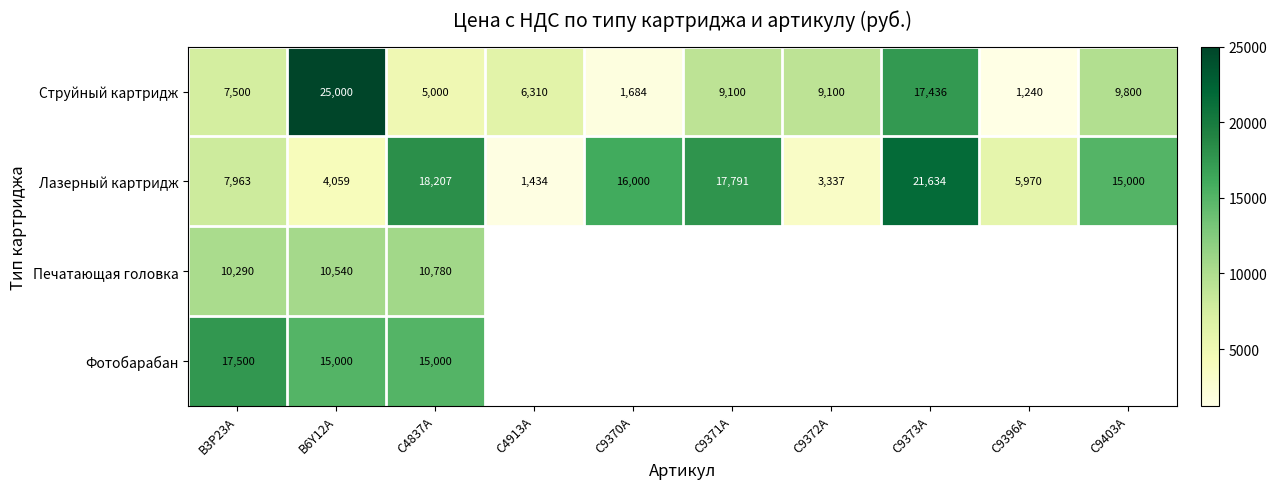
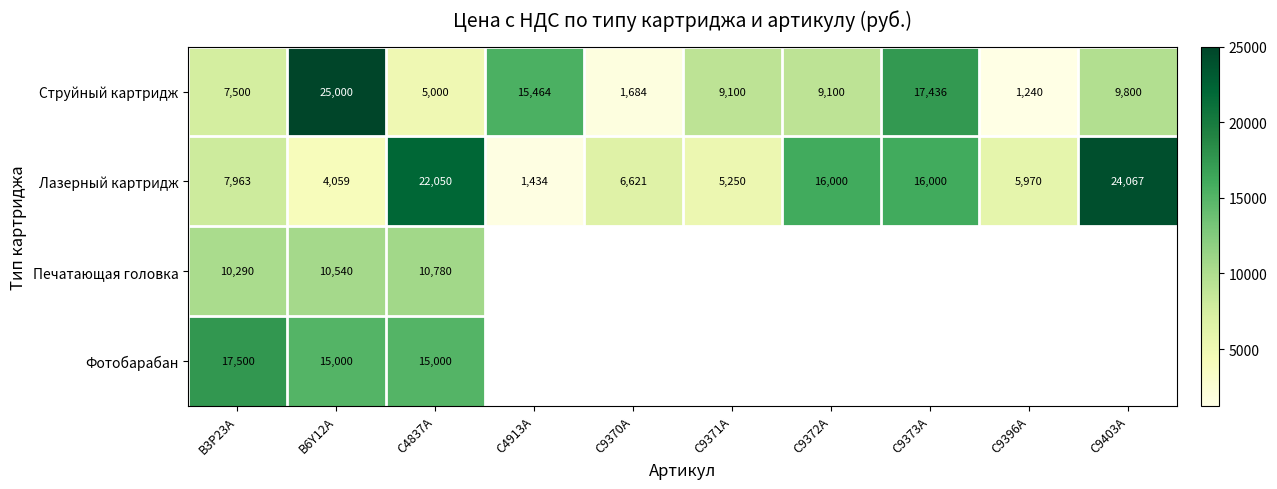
  {
    "Струйный картридж": {
      "B3P23A": "7,500",
      "B6Y12A": "25,000",
      "C4837A": "5,000",
-     "C4913A": "6,310",
+     "C4913A": "15,464",
      "C9370A": "1,684",
      "C9371A": "9,100",
      "C9372A": "9,100",
      "C9373A": "17,436",
      "C9396A": "1,240",
      "C9403A": "9,800"
    },
    "Лазерный картридж": {
      "B3P23A": "7,963",
      "B6Y12A": "4,059",
-     "C4837A": "18,207",
+     "C4837A": "22,050",
      "C4913A": "1,434",
-     "C9370A": "16,000",
-     "C9371A": "17,791",
-     "C9372A": "3,337",
-     "C9373A": "21,634",
+     "C9370A": "6,621",
+     "C9371A": "5,250",
+     "C9372A": "16,000",
+     "C9373A": "16,000",
      "C9396A": "5,970",
-     "C9403A": "15,000"
+     "C9403A": "24,067"
    },
    "Печатающая головка": {
      "B3P23A": "10,290",
      "B6Y12A": "10,540",
      "C4837A": "10,780"
    },
    "Фотобарабан": {
      "B3P23A": "17,500",
      "B6Y12A": "15,000",
      "C4837A": "15,000"
    }
  }
